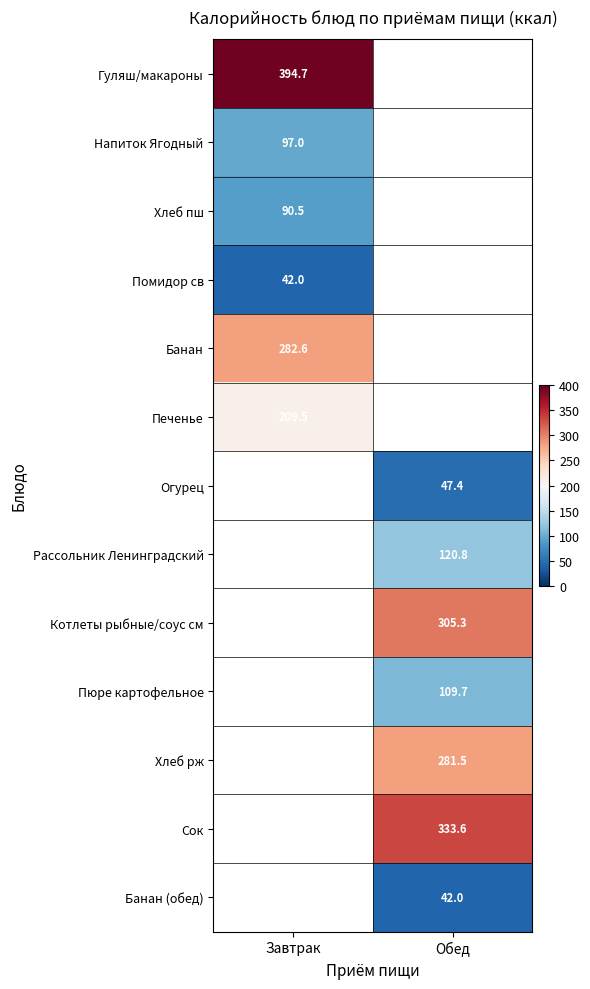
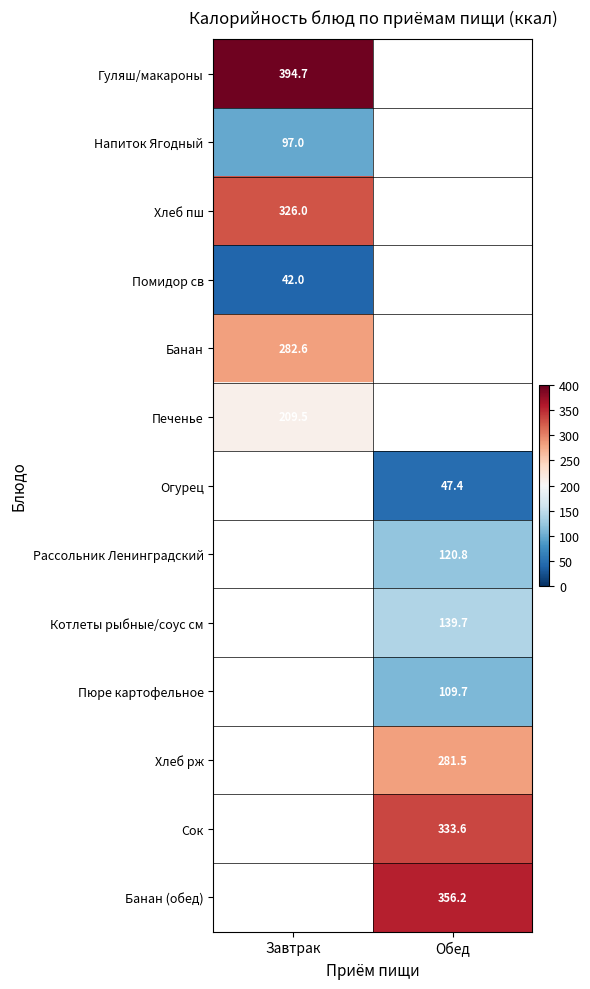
  {
    "Гуляш/макароны": {
      "Завтрак": 394.7
    },
    "Напиток Ягодный": {
      "Завтрак": 97.0
    },
    "Хлеб пш": {
-     "Завтрак": 90.5
+     "Завтрак": 326.0
    },
    "Помидор св": {
      "Завтрак": 42.0
    },
    "Банан": {
      "Завтрак": 282.6
    },
    "Огурец": {
      "Обед": 47.4
    },
    "Рассольник Ленинградский": {
      "Обед": 120.8
    },
    "Котлеты рыбные/соус см": {
-     "Обед": 305.3
+     "Обед": 139.7
    },
    "Пюре картофельное": {
      "Обед": 109.7
    },
    "Хлеб рж": {
      "Обед": 281.5
    },
    "Сок": {
      "Обед": 333.6
    },
    "Банан (обед)": {
-     "Обед": 42.0
+     "Обед": 356.2
    }
  }
